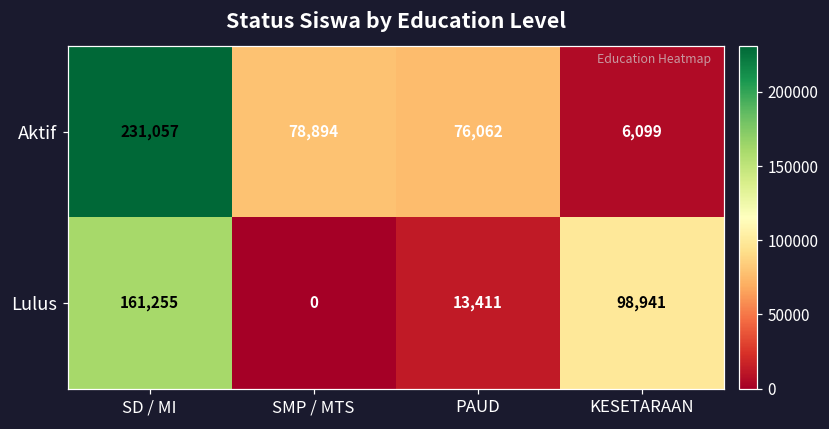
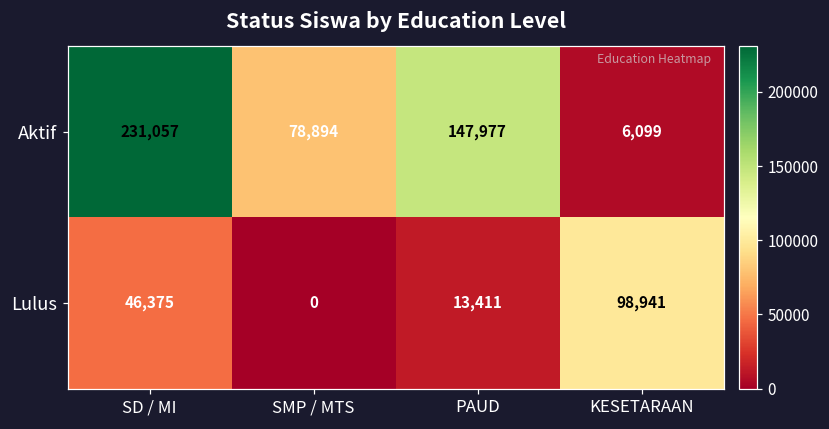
  {
    "Aktif": {
      "SD / MI": "231,057",
      "SMP / MTS": "78,894",
-     "PAUD": "76,062"
+     "PAUD": "147,977"
    },
    "Lulus": {
-     "SD / MI": "161,255",
+     "SD / MI": "46,375",
      "SMP / MTS": "0",
      "PAUD": "13,411",
      "KESETARAAN": "98,941"
    }
  }
